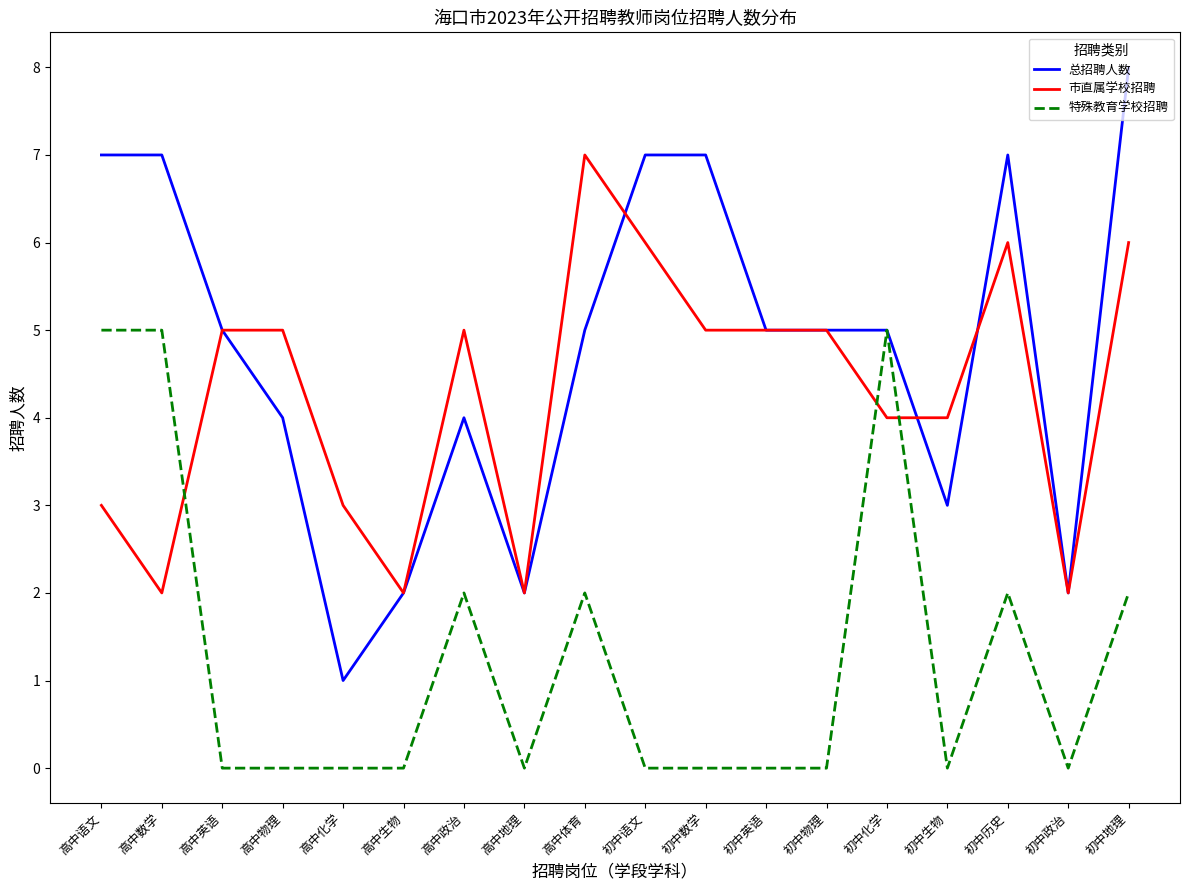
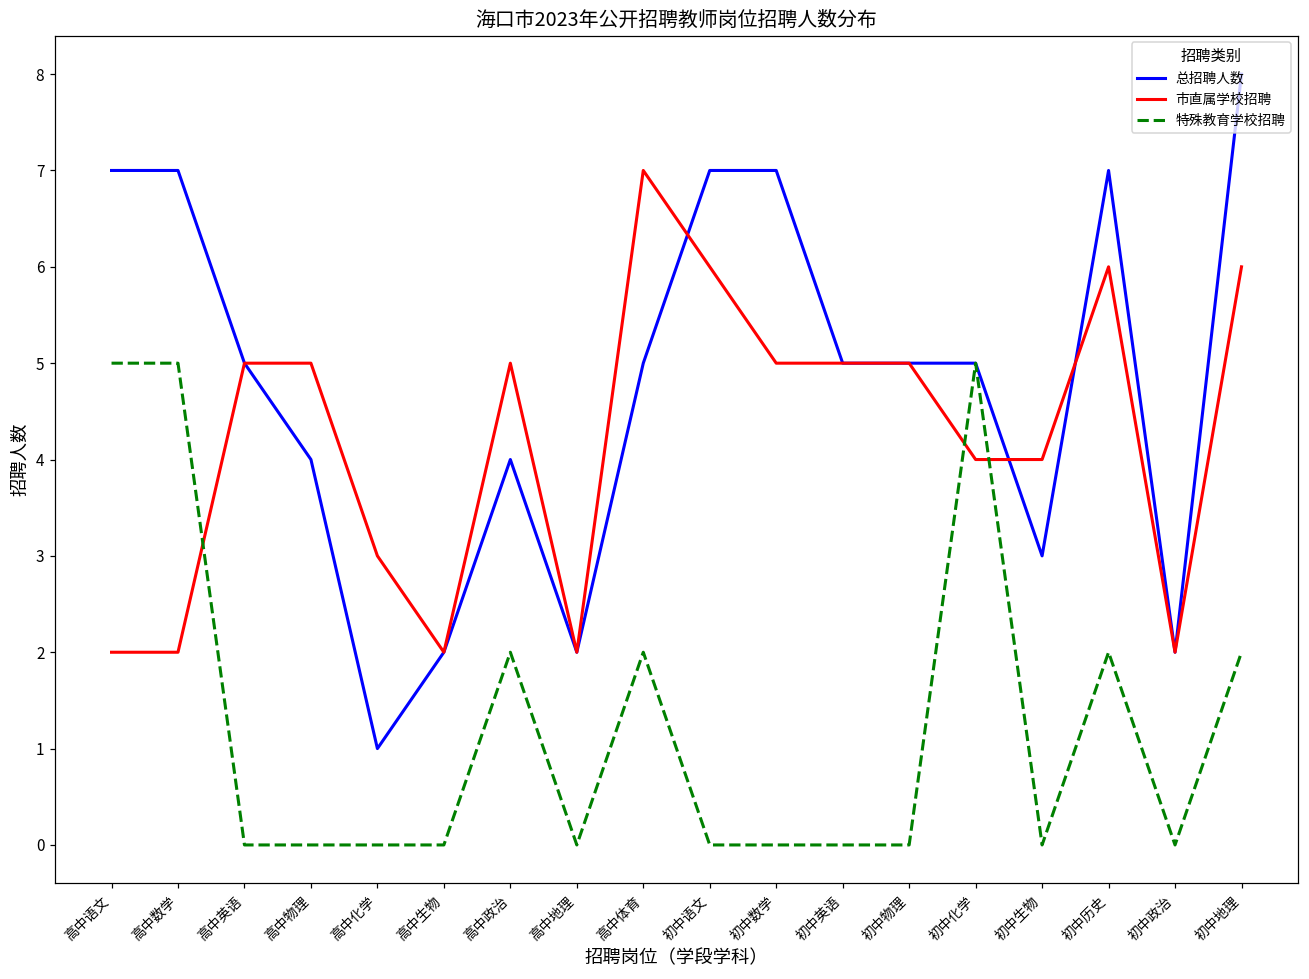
  {
    "总招聘人数": {
      "高中语文": 7,
      "高中数学": 7,
      "高中物理": 4,
      "高中化学": 1,
      "高中政治": 4,
      "高中体育": 5,
      "初中语文": 7,
      "初中数学": 7,
      "初中生物": 3,
      "初中历史": 7
    },
    "市直属学校招聘": {
-     "高中语文": 3,
+     "高中语文": 2,
      "高中数学": 2,
      "高中物理": 5,
      "高中化学": 3,
      "高中政治": 5,
      "高中体育": 7,
      "初中语文": 6,
      "初中数学": 5,
      "初中化学": 4,
      "初中生物": 4,
      "初中历史": 6,
      "初中地理": 6
    },
    "特殊教育学校招聘": {
      "高中语文": 5,
      "高中数学": 5,
      "高中英语": 0,
      "高中物理": 0,
      "高中化学": 0,
      "高中生物": 0,
      "高中政治": 2,
      "高中地理": 0,
      "高中体育": 2,
      "初中语文": 0,
      "初中数学": 0,
      "初中英语": 0,
      "初中物理": 0,
      "初中生物": 0,
      "初中历史": 2,
      "初中政治": 0,
      "初中地理": 2
    }
  }
